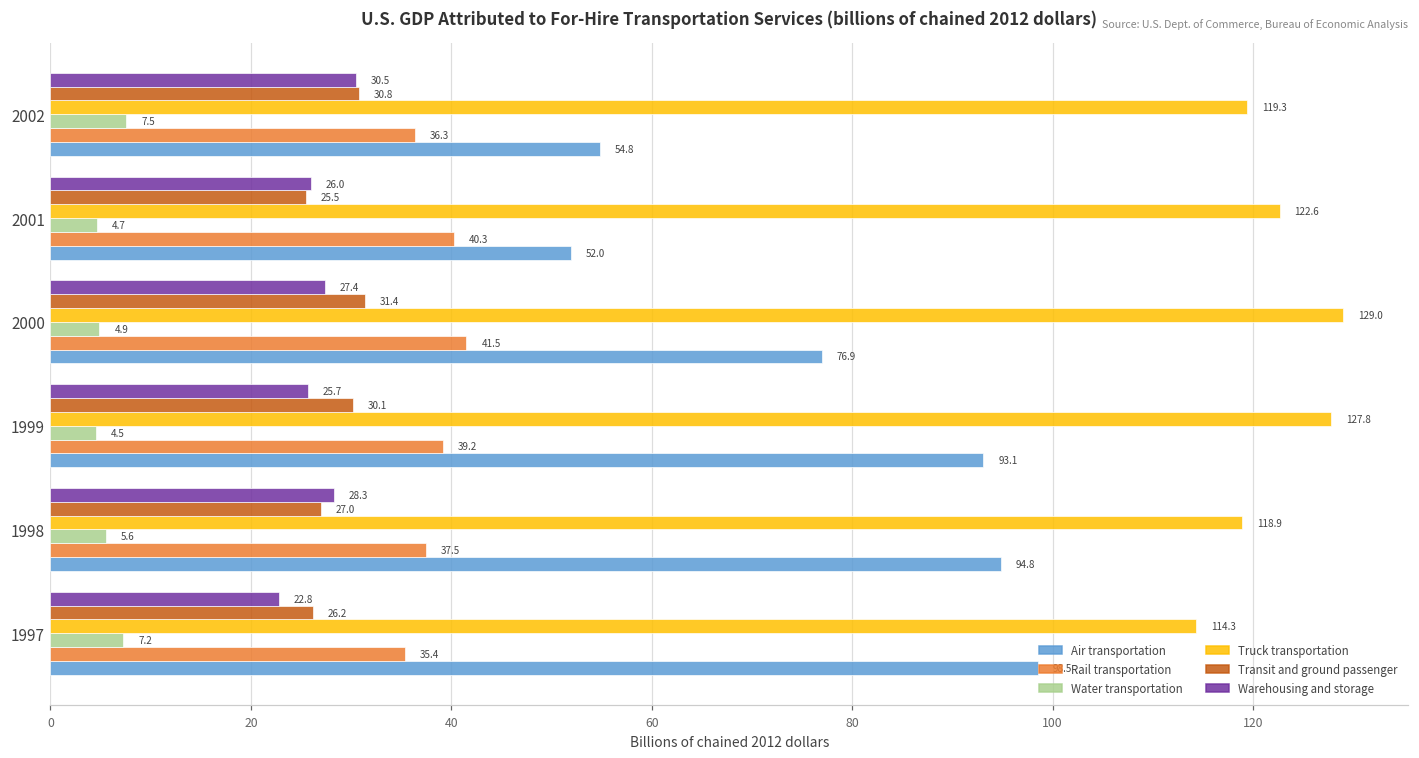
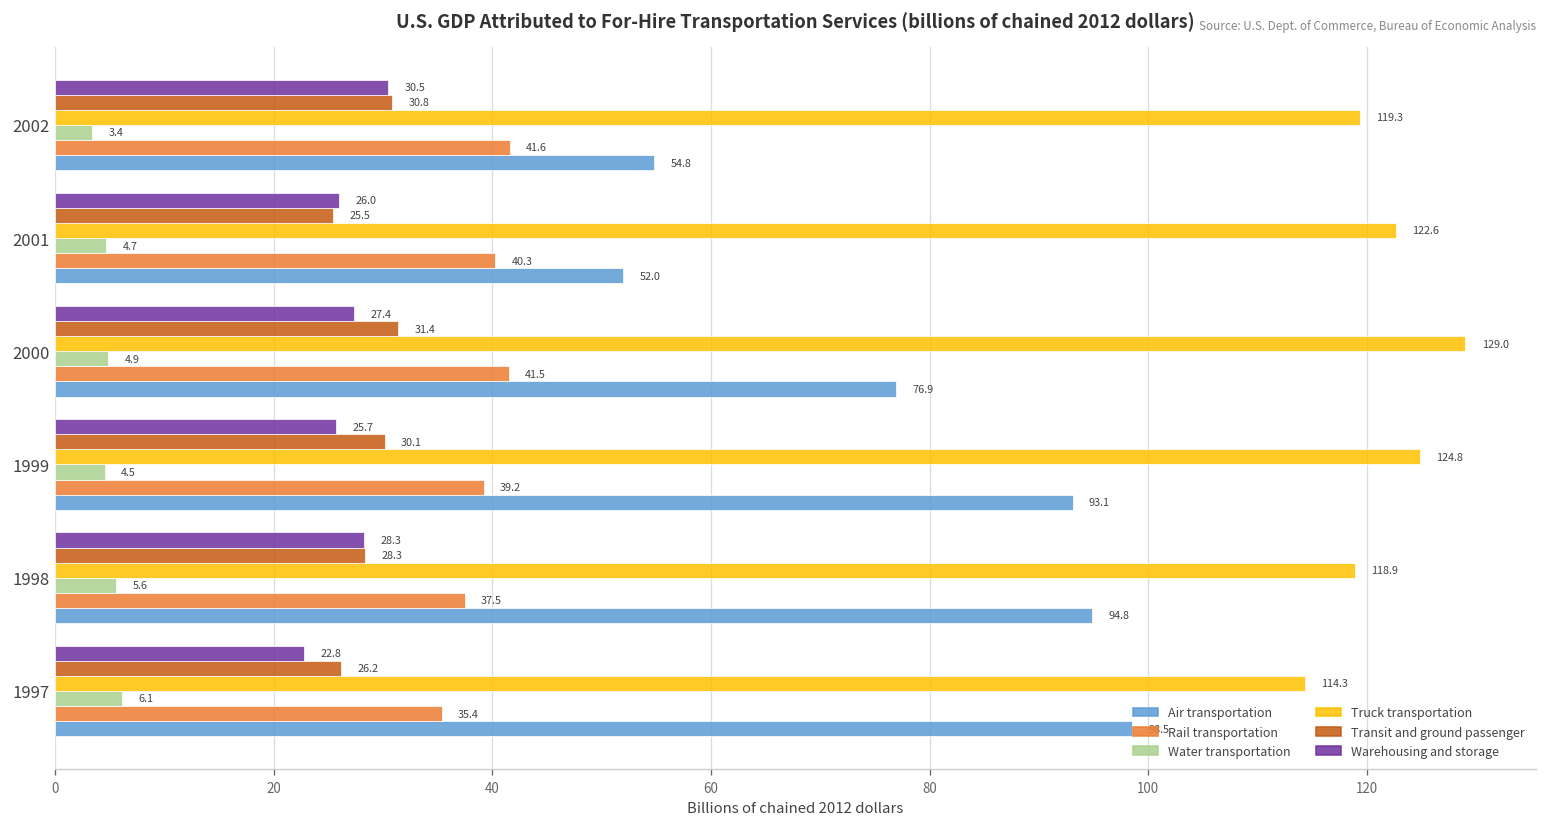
  {
    "Air transportation": {
      "2002": 54.8,
      "2001": 52.0,
      "2000": 76.9,
      "1999": 93.1,
      "1998": 94.8,
      "1997": 98.5
    },
    "Rail transportation": {
-     "2002": 36.3,
+     "2002": 41.6,
      "2001": 40.3,
      "2000": 41.5,
      "1999": 39.2,
      "1998": 37.5,
      "1997": 35.4
    },
    "Water transportation": {
-     "2002": 7.5,
+     "2002": 3.4,
      "2001": 4.7,
      "2000": 4.9,
      "1999": 4.5,
      "1998": 5.6,
-     "1997": 7.2
+     "1997": 6.1
    },
    "Truck transportation": {
      "2002": 119.3,
      "2001": 122.6,
      "2000": 129.0,
-     "1999": 127.8,
+     "1999": 124.8,
      "1998": 118.9,
      "1997": 114.3
    },
    "Transit and ground passenger": {
      "2002": 30.8,
      "2001": 25.5,
      "2000": 31.4,
      "1999": 30.1,
-     "1998": 27.0,
+     "1998": 28.3,
      "1997": 26.2
    },
    "Warehousing and storage": {
      "2002": 30.5,
      "2001": 26.0,
      "2000": 27.4,
      "1999": 25.7,
      "1998": 28.3,
      "1997": 22.8
    }
  }
